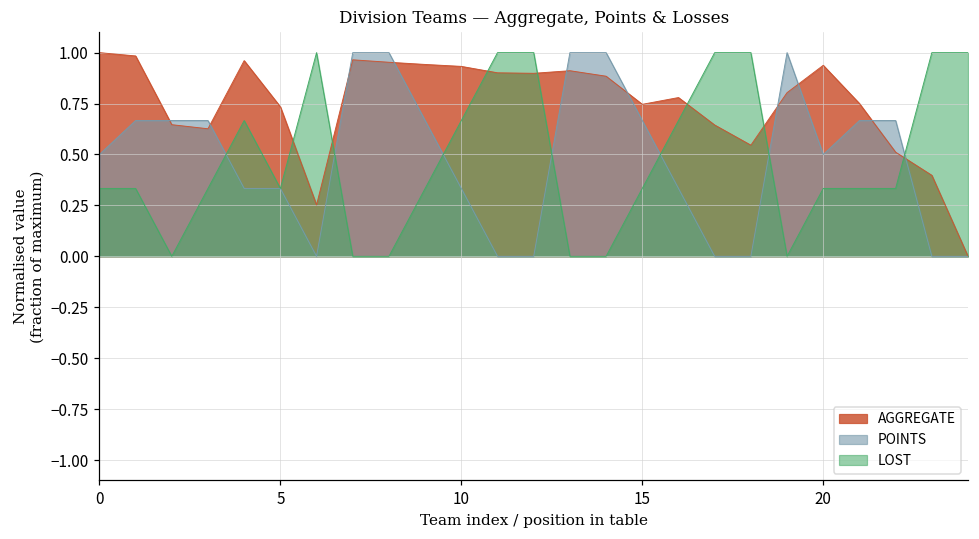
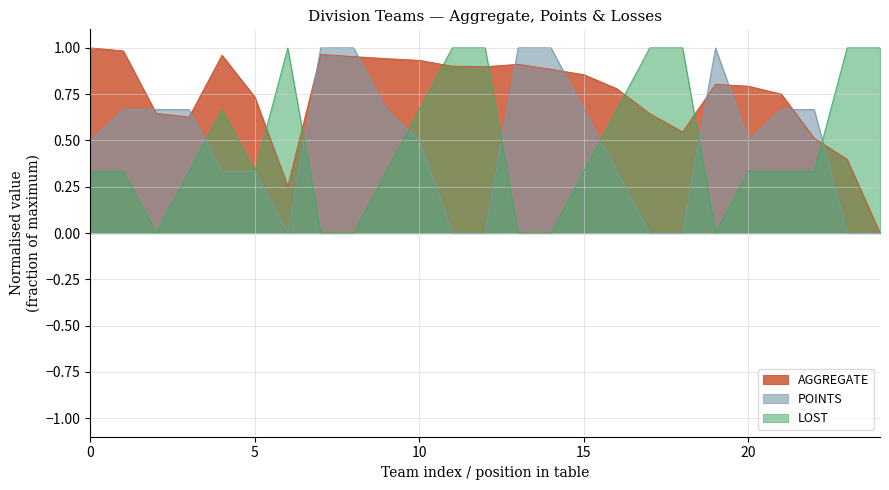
  {
    "AGGREGATE": {
      "0": 1.00,
      "5": 0.73,
      "10": 0.93,
-     "15": 0.75,
-     "20": 0.94
+     "15": 0.86,
+     "20": 0.79
    },
    "POINTS": {
      "0": 0.50,
-     "10": 0.33,
+     "10": 0.50,
      "15": 0.67,
      "20": 0.50
    },
    "LOST": {
      "0": 0.33,
      "10": 0.67,
      "15": 0.33,
      "20": 0.33
    }
  }
